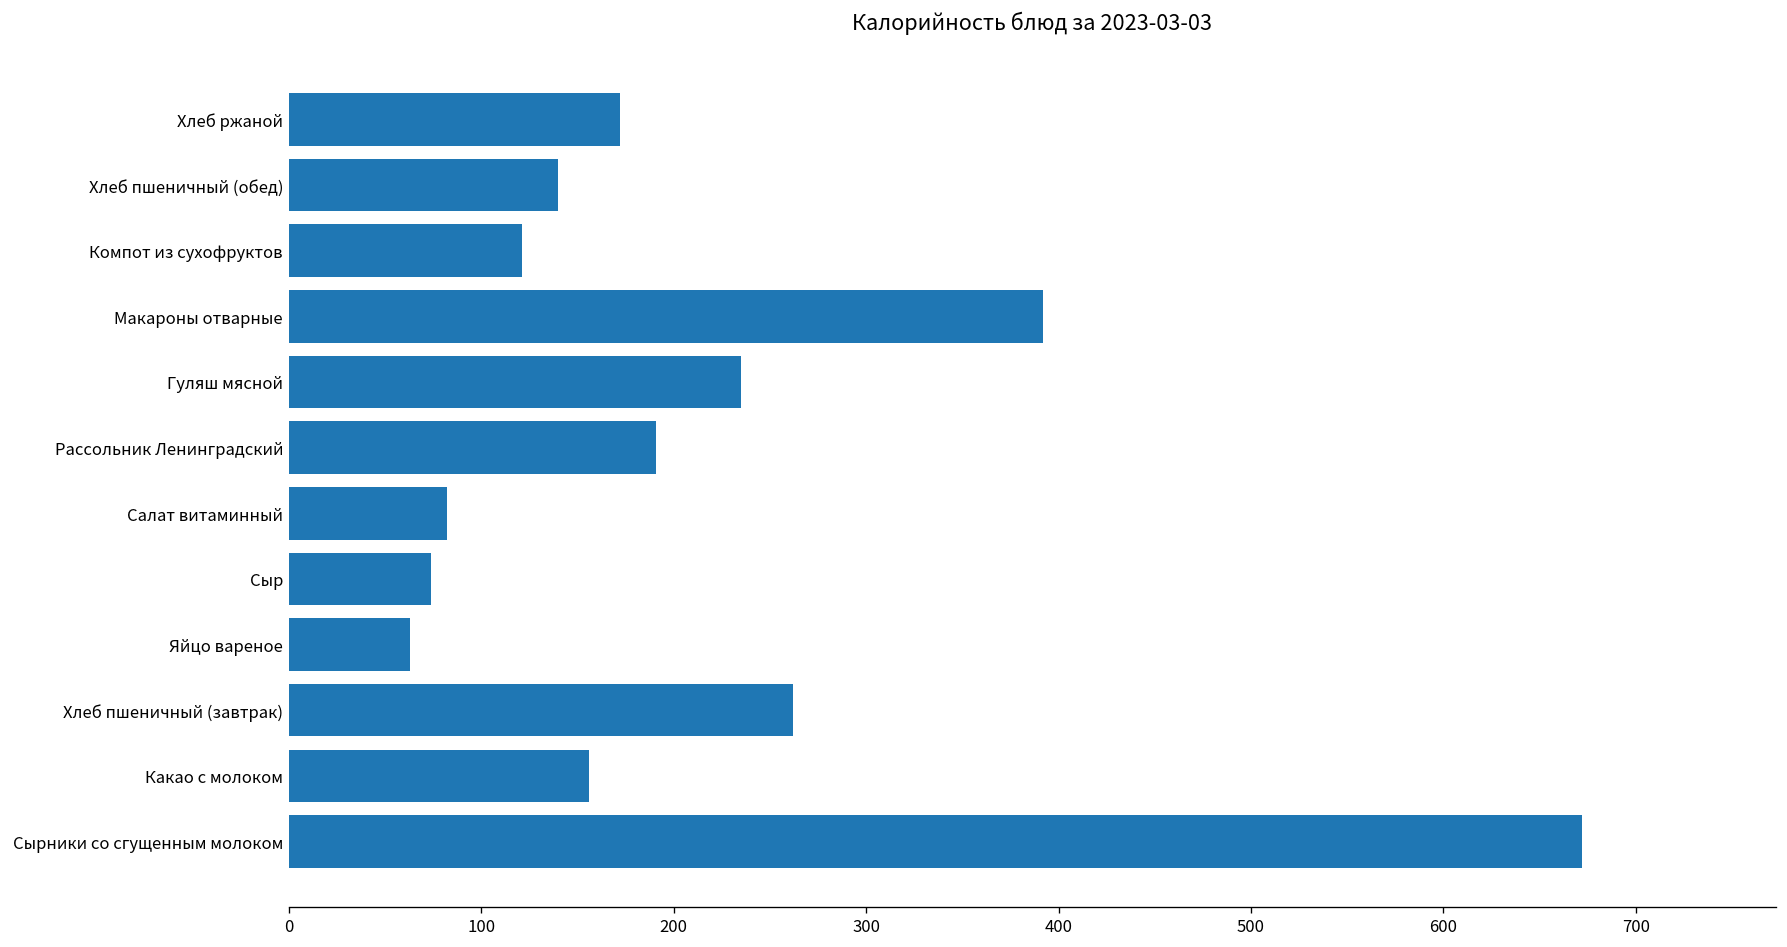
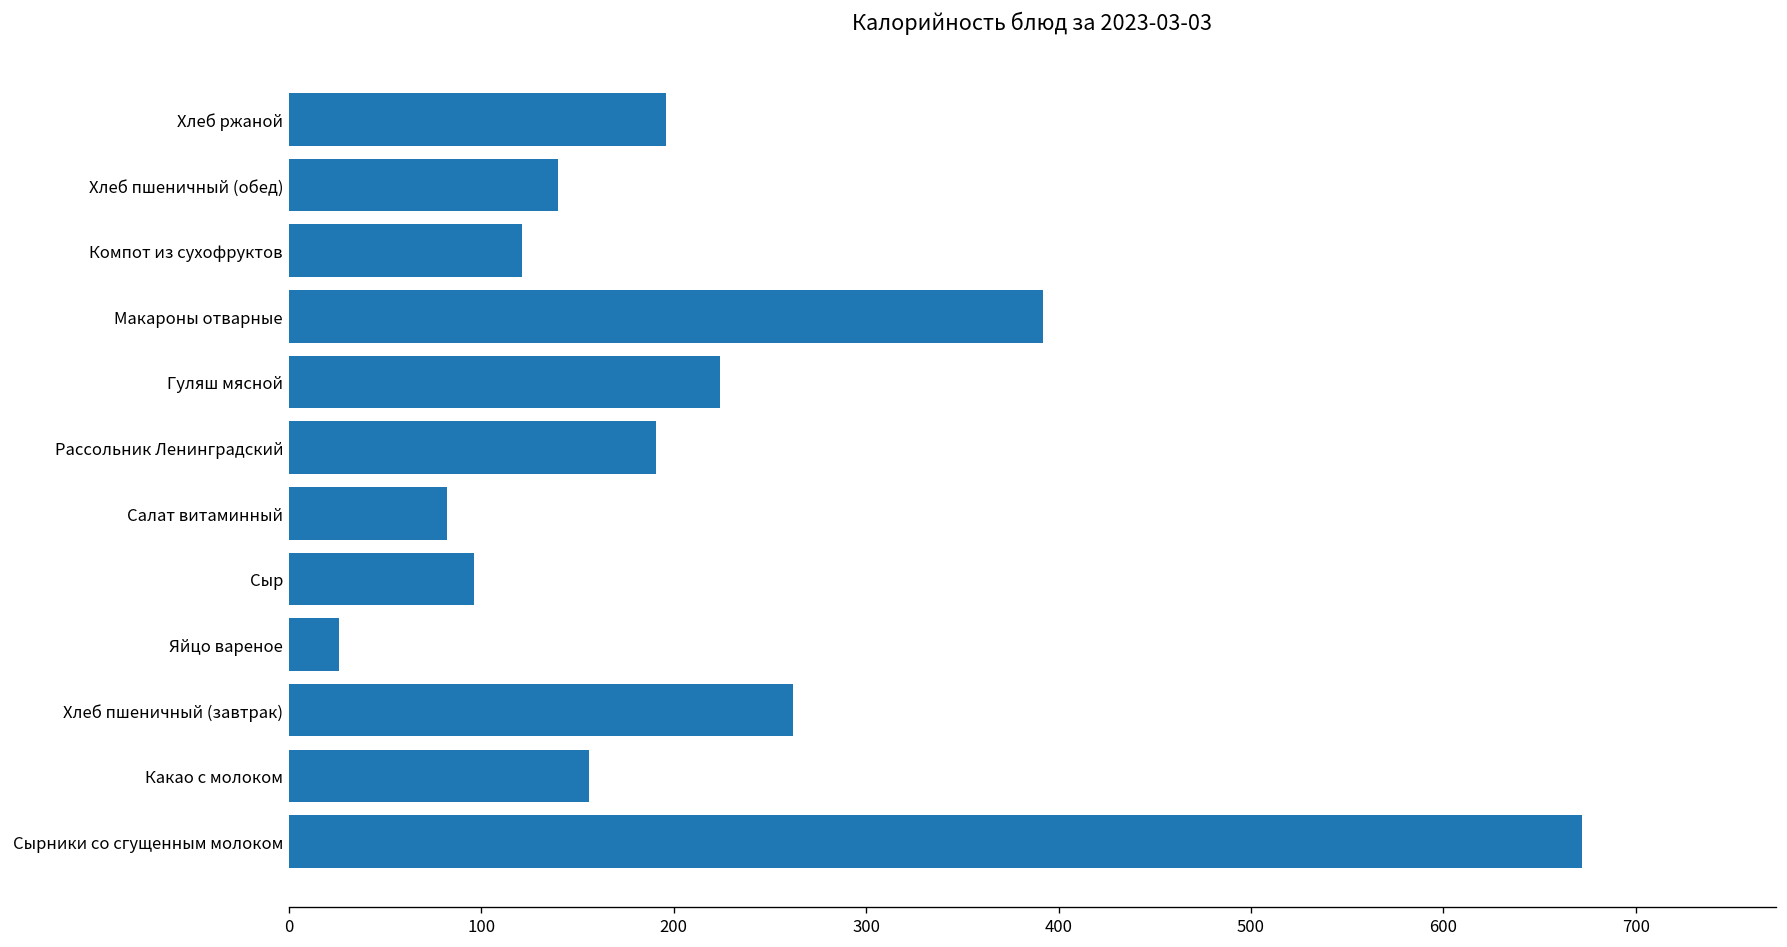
  {
-   "Хлеб ржаной": 172,
+   "Хлеб ржаной": 196,
    "Хлеб пшеничный (обед)": 140,
    "Компот из сухофруктов": 121,
    "Макароны отварные": 392,
-   "Гуляш мясной": 235,
+   "Гуляш мясной": 224,
    "Рассольник Ленинградский": 191,
    "Салат витаминный": 82,
-   "Сыр": 74,
-   "Яйцо вареное": 63,
+   "Сыр": 96,
+   "Яйцо вареное": 26,
    "Хлеб пшеничный (завтрак)": 262,
    "Какао с молоком": 156,
    "Сырники со сгущенным молоком": 672
  }
